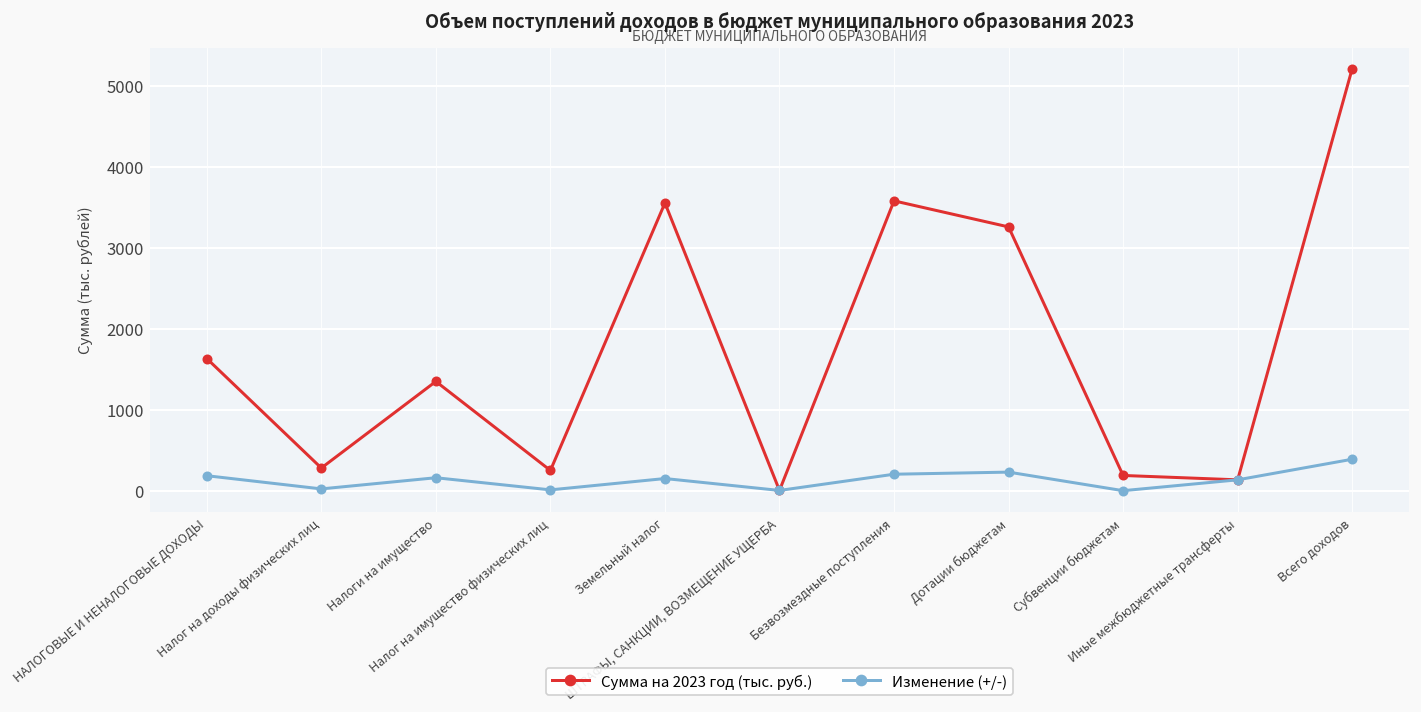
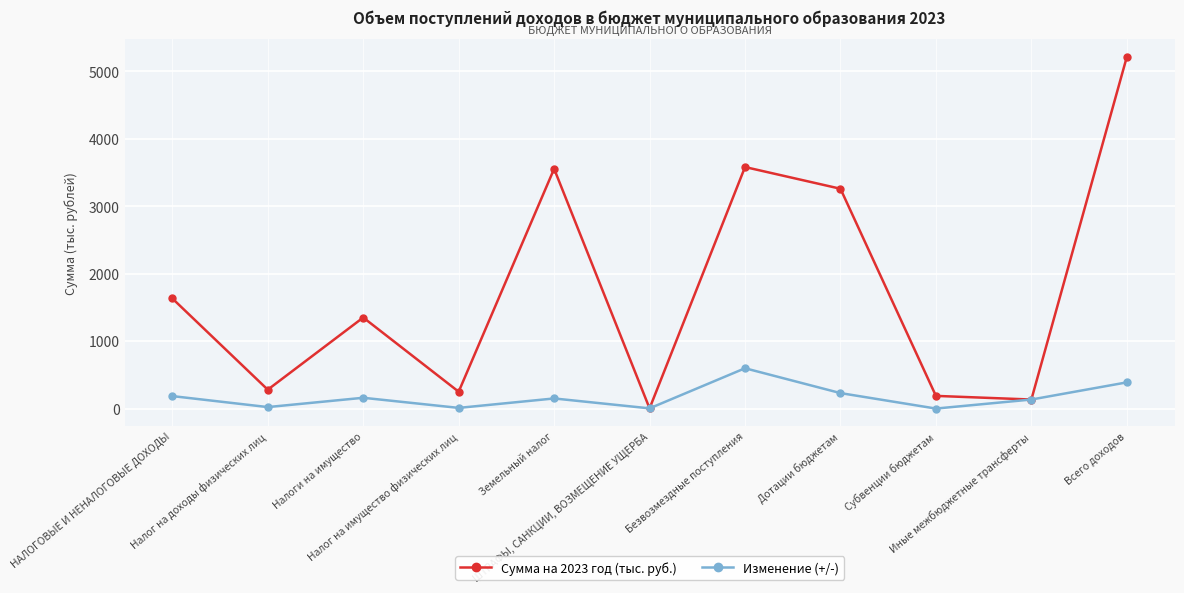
  {
    "Сумма на 2023 год (тыс. руб.)": {
      "НАЛОГОВЫЕ И НЕНАЛОГОВЫЕ ДОХОДЫ": 1600,
      "Налог на доходы физических лиц": 300,
      "Налоги на имущество": 1400,
      "Налог на имущество физических лиц": 300,
      "Земельный налог": 3600,
      "Безвозмездные поступления": 3600,
      "Дотации бюджетам": 3300,
      "Субвенции бюджетам": 200,
      "Всего доходов": 5200
    },
    "Изменение (+/-)": {
      "НАЛОГОВЫЕ И НЕНАЛОГОВЫЕ ДОХОДЫ": 200,
      "Налог на доходы физических лиц": 0,
      "Налоги на имущество": 200,
      "Налог на имущество физических лиц": 0,
      "Земельный налог": 200,
-     "Безвозмездные поступления": 200,
+     "Безвозмездные поступления": 600,
      "Дотации бюджетам": 200,
      "Субвенции бюджетам": 0,
      "Всего доходов": 400
    }
  }
